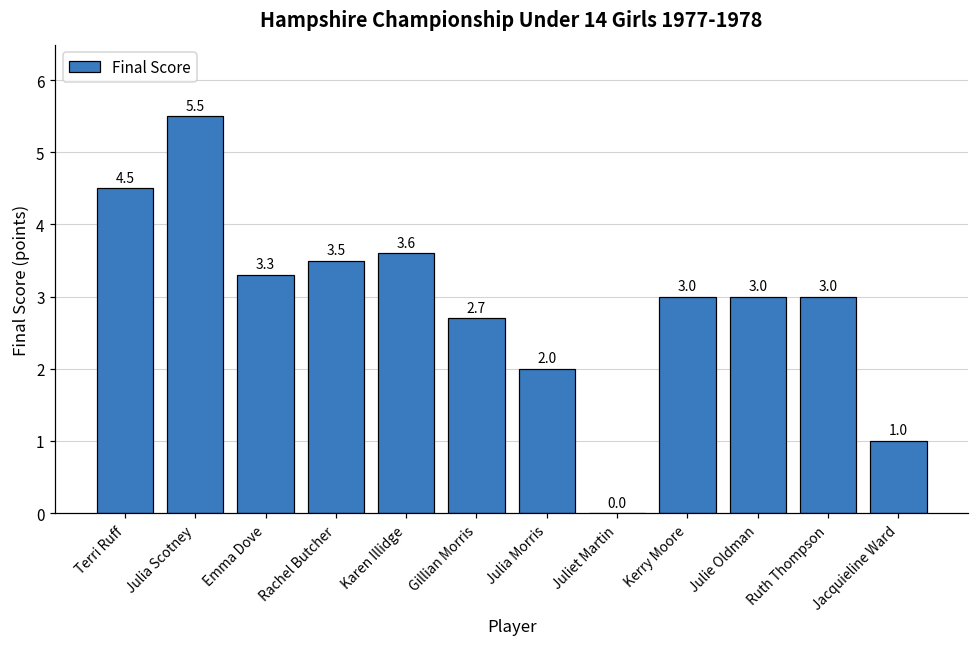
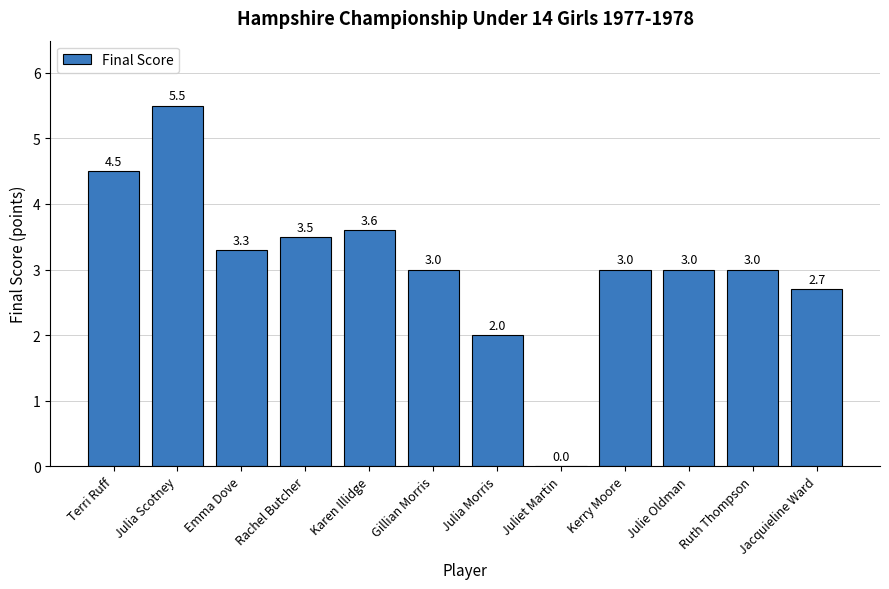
  {
    "Terri Ruff": 4.5,
    "Julia Scotney": 5.5,
    "Emma Dove": 3.3,
    "Rachel Butcher": 3.5,
    "Karen Illidge": 3.6,
-   "Gillian Morris": 2.7,
+   "Gillian Morris": 3.0,
    "Julia Morris": 2.0,
    "Juliet Martin": 0.0,
    "Kerry Moore": 3.0,
    "Julie Oldman": 3.0,
    "Ruth Thompson": 3.0,
-   "Jacquieline Ward": 1.0
+   "Jacquieline Ward": 2.7
  }
